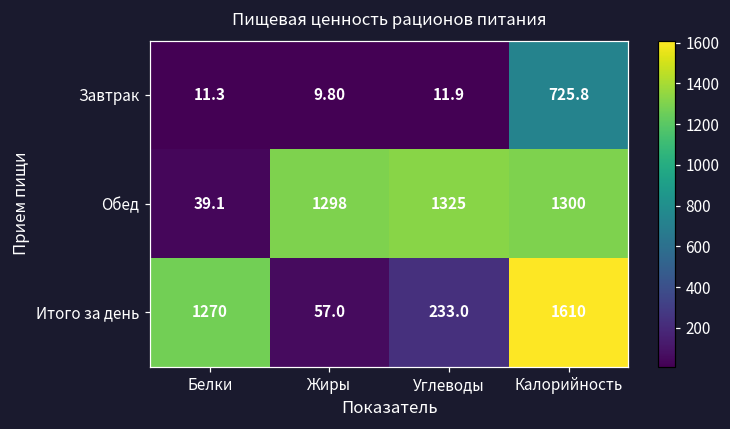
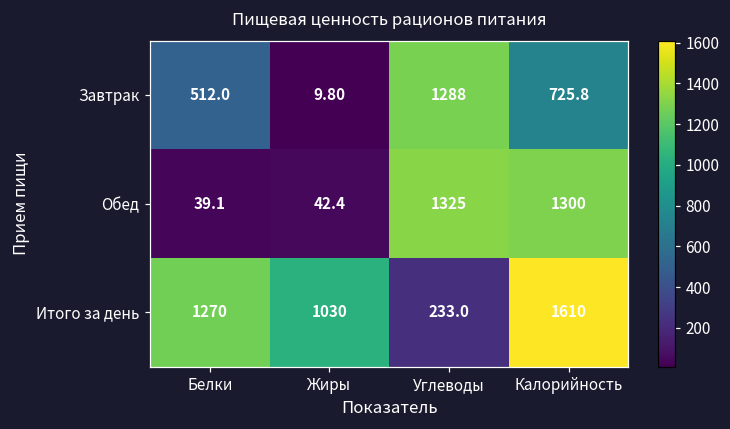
  {
    "Завтрак": {
-     "Белки": 11.3,
+     "Белки": 512.0,
      "Жиры": 9.80,
-     "Углеводы": 11.9,
+     "Углеводы": 1288,
      "Калорийность": 725.8
    },
    "Обед": {
      "Белки": 39.1,
-     "Жиры": 1298,
+     "Жиры": 42.4,
      "Углеводы": 1325,
      "Калорийность": 1300
    },
    "Итого за день": {
      "Белки": 1270,
-     "Жиры": 57.0,
+     "Жиры": 1030,
      "Углеводы": 233.0,
      "Калорийность": 1610
    }
  }
